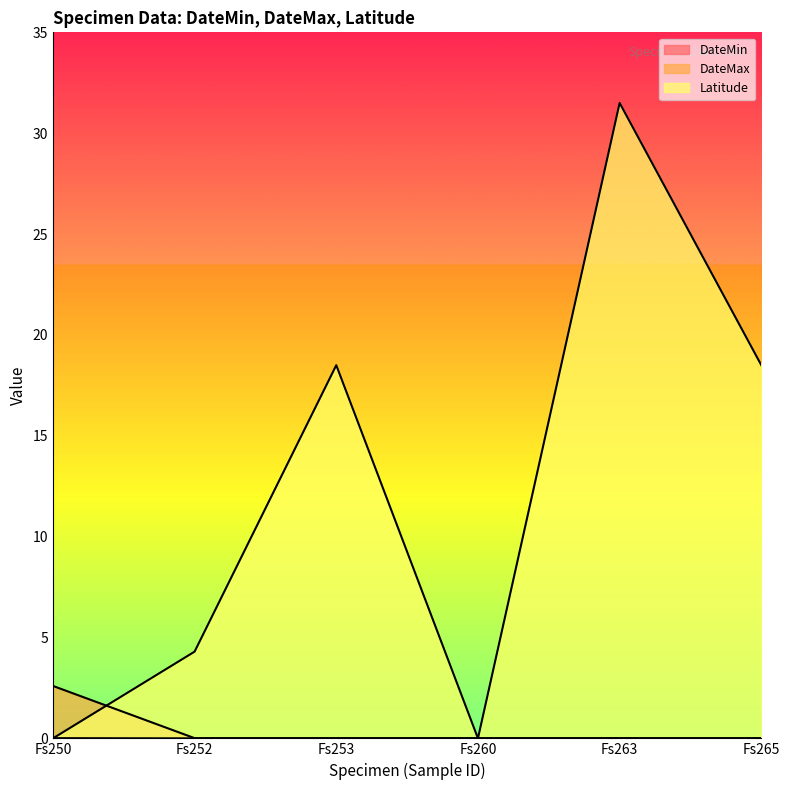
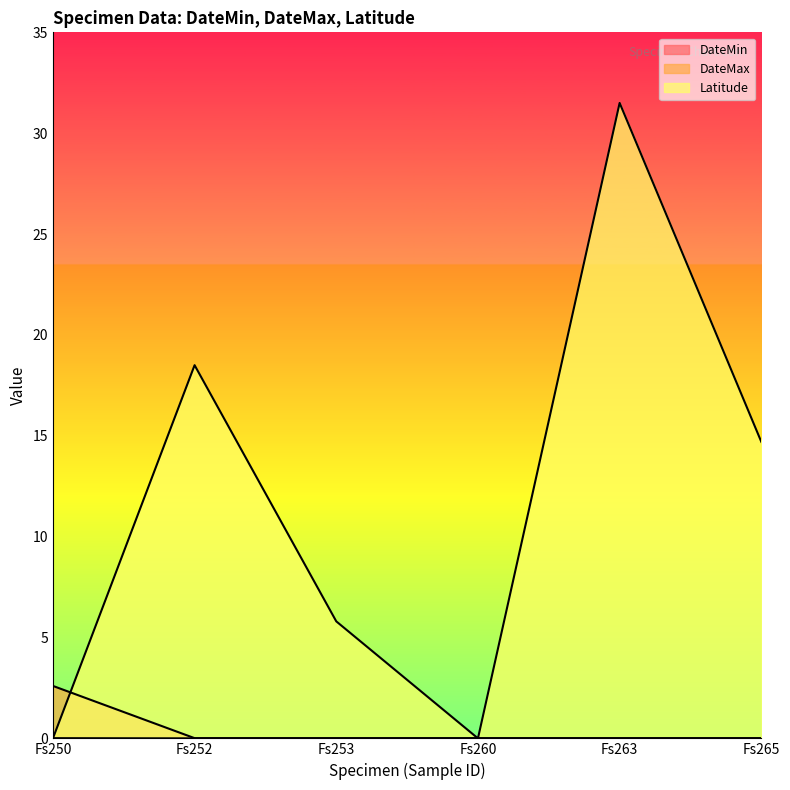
  {
    "DateMax": {
      "Fs250": 2.6
    },
    "Latitude": {
-     "Fs252": 4.3,
-     "Fs253": 18.5,
+     "Fs252": 18.5,
+     "Fs253": 5.8,
      "Fs263": 31.5,
-     "Fs265": 18.5
+     "Fs265": 14.7
    }
  }
